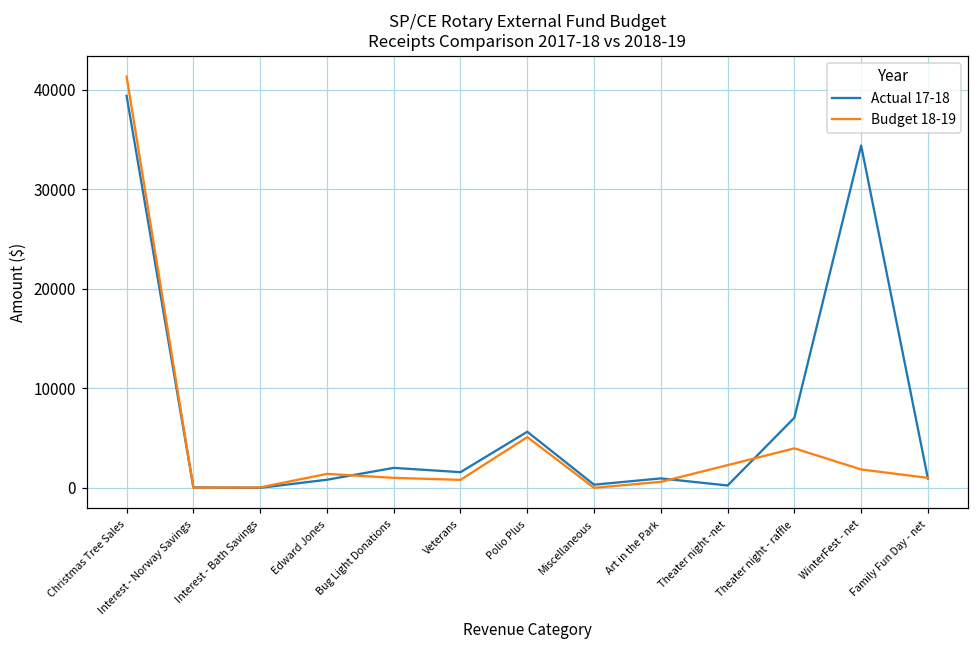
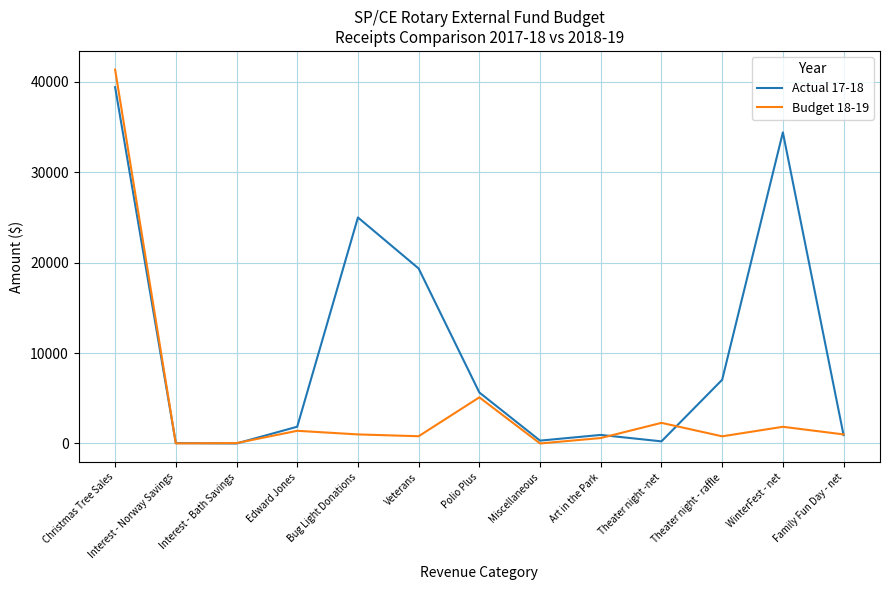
  {
    "Actual 17-18": {
      "Christmas Tree Sales": 39000,
-     "Edward Jones": 1000,
-     "Bug Light Donations": 2000,
-     "Veterans": 2000,
+     "Edward Jones": 2000,
+     "Bug Light Donations": 25000,
+     "Veterans": 19000,
      "Polio Plus": 6000,
      "Miscellaneous": 0,
      "Art in the Park": 1000,
      "Theater night -net": 0,
      "Theater night - raffle": 7000,
      "WinterFest - net": 34000
    },
    "Budget 18-19": {
      "Christmas Tree Sales": 41000,
      "Edward Jones": 1000,
      "Bug Light Donations": 1000,
      "Veterans": 1000,
      "Polio Plus": 5000,
      "Miscellaneous": 0,
      "Art in the Park": 1000,
      "Theater night -net": 2000,
-     "Theater night - raffle": 4000,
+     "Theater night - raffle": 1000,
      "WinterFest - net": 2000
    }
  }
